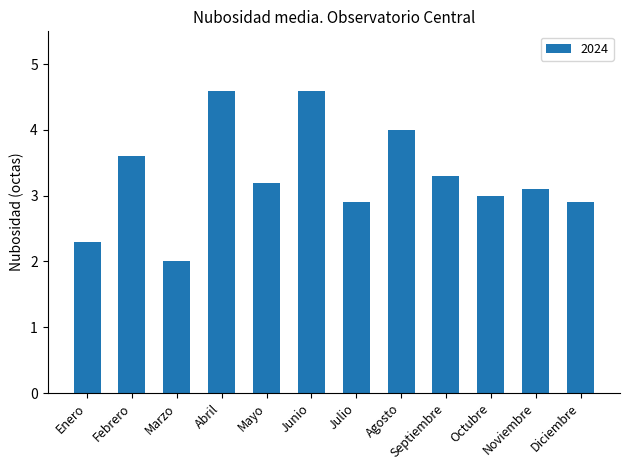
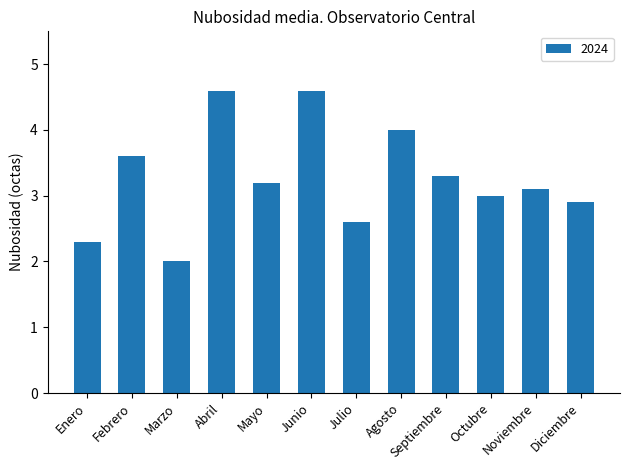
  {
    "Enero": 2.3,
    "Febrero": 3.6,
    "Marzo": 2.0,
    "Abril": 4.6,
    "Mayo": 3.2,
    "Junio": 4.6,
-   "Julio": 2.9,
+   "Julio": 2.6,
    "Agosto": 4.0,
    "Septiembre": 3.3,
    "Octubre": 3.0,
    "Noviembre": 3.1,
    "Diciembre": 2.9
  }
